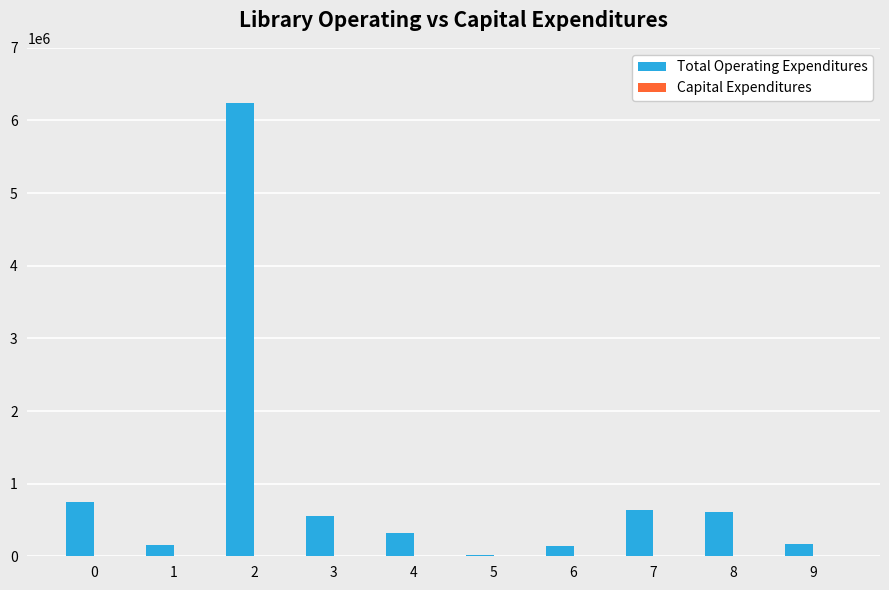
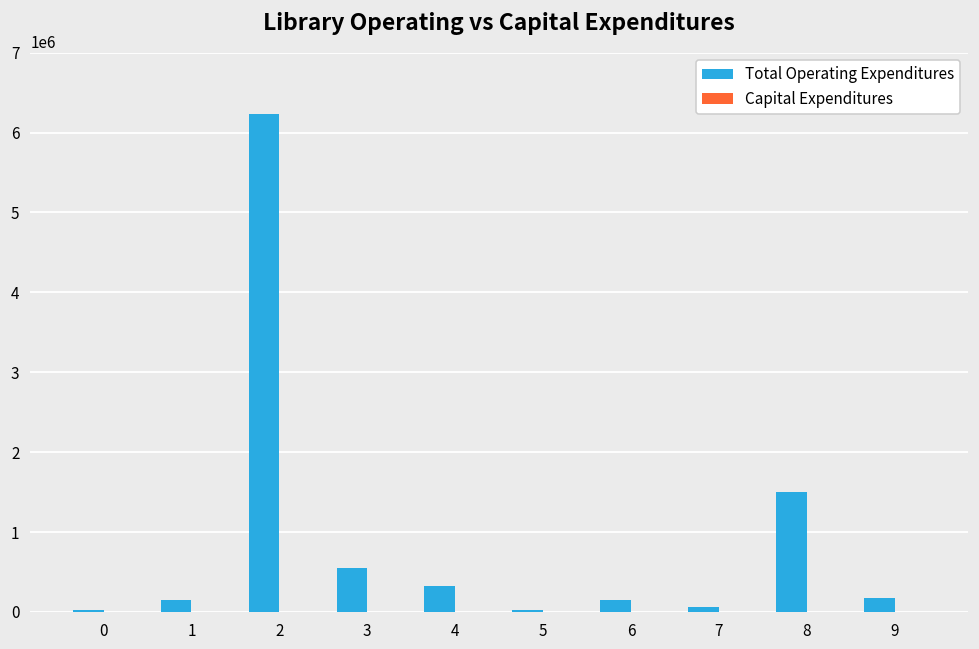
  {
    "Total Operating Expenditures": {
-     "0": 700000,
+     "0": 0,
      "1": 200000,
      "2": 6200000,
      "3": 600000,
      "4": 300000,
      "6": 100000,
-     "7": 600000,
-     "8": 600000,
+     "7": 100000,
+     "8": 1500000,
      "9": 200000
    },
    "Capital Expenditures": {
      "0": 0,
      "1": 0,
      "2": 0,
      "3": 0,
      "4": 0,
      "5": 0,
      "6": 0,
      "7": 0,
      "8": 0,
      "9": 0
    }
  }
